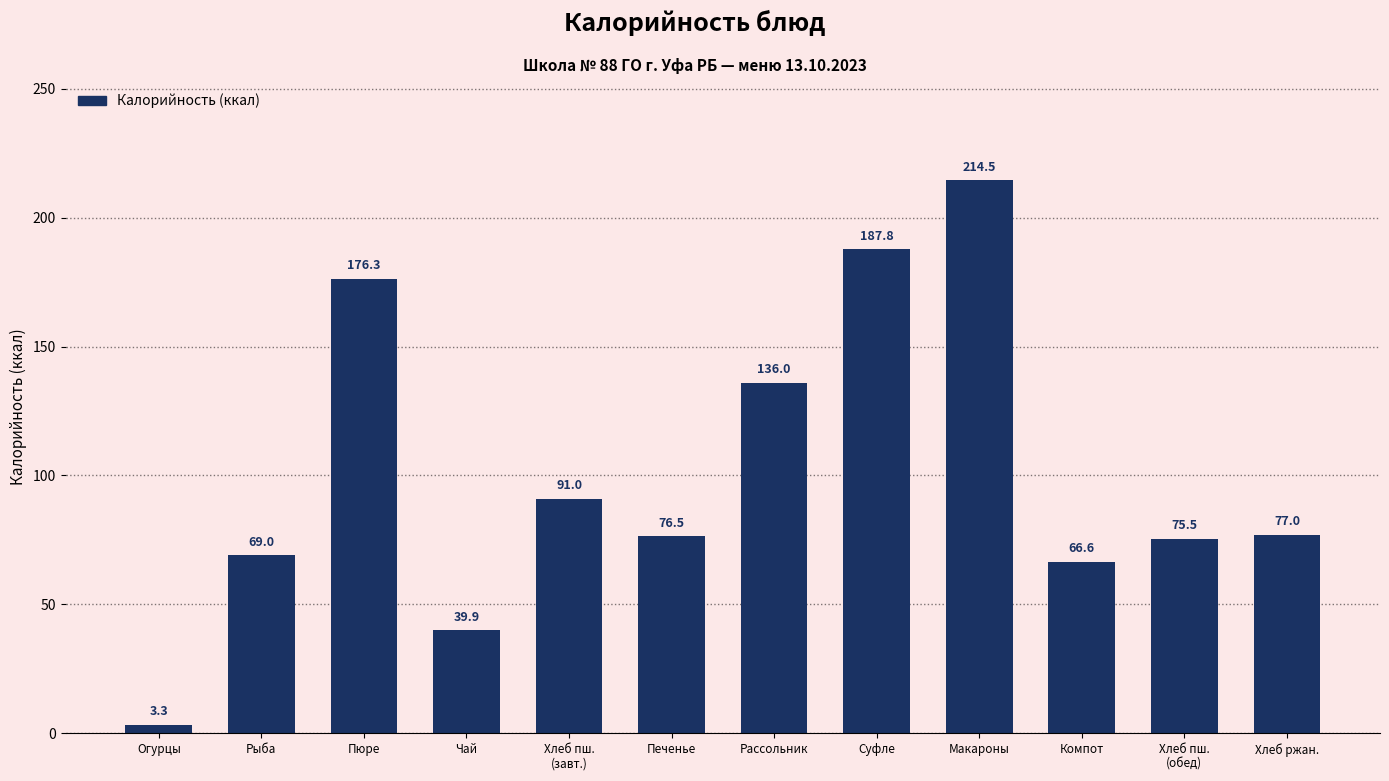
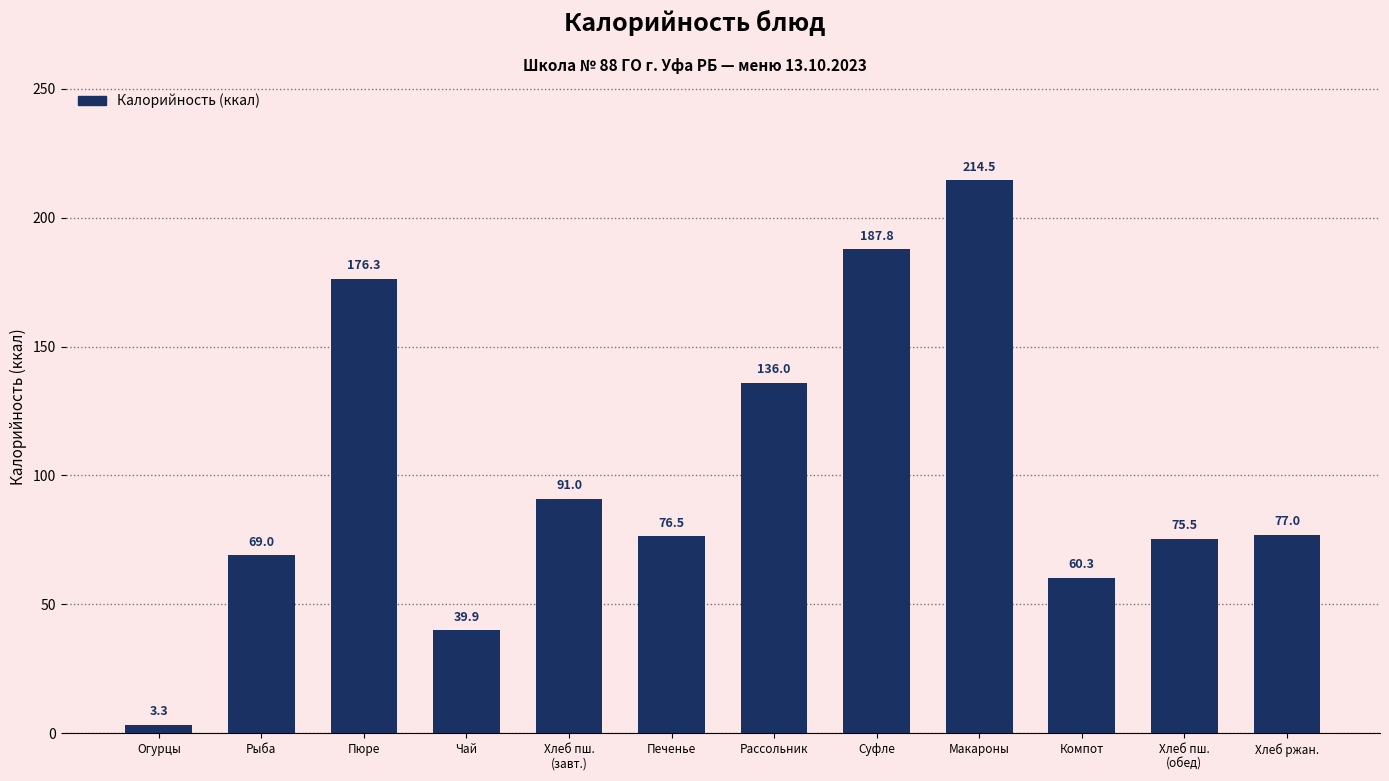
  {
    "Огурцы": 3.3,
    "Рыба": 69.0,
    "Пюре": 176.3,
    "Чай": 39.9,
    "Хлеб пш. (завт.)": 91.0,
    "Печенье": 76.5,
    "Рассольник": 136.0,
    "Суфле": 187.8,
    "Макароны": 214.5,
-   "Компот": 66.6,
+   "Компот": 60.3,
    "Хлеб пш. (обед)": 75.5,
    "Хлеб ржан.": 77.0
  }
